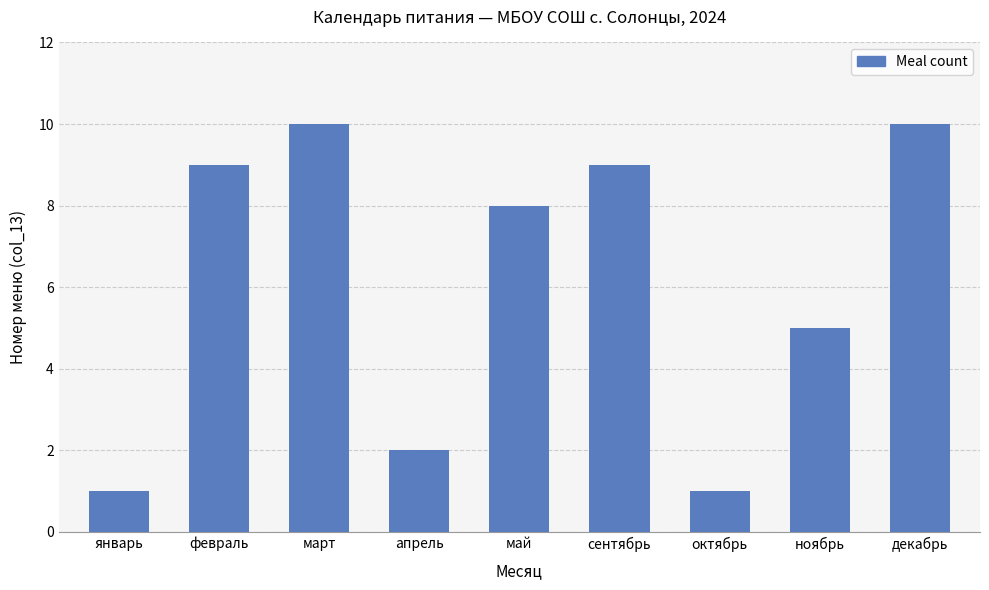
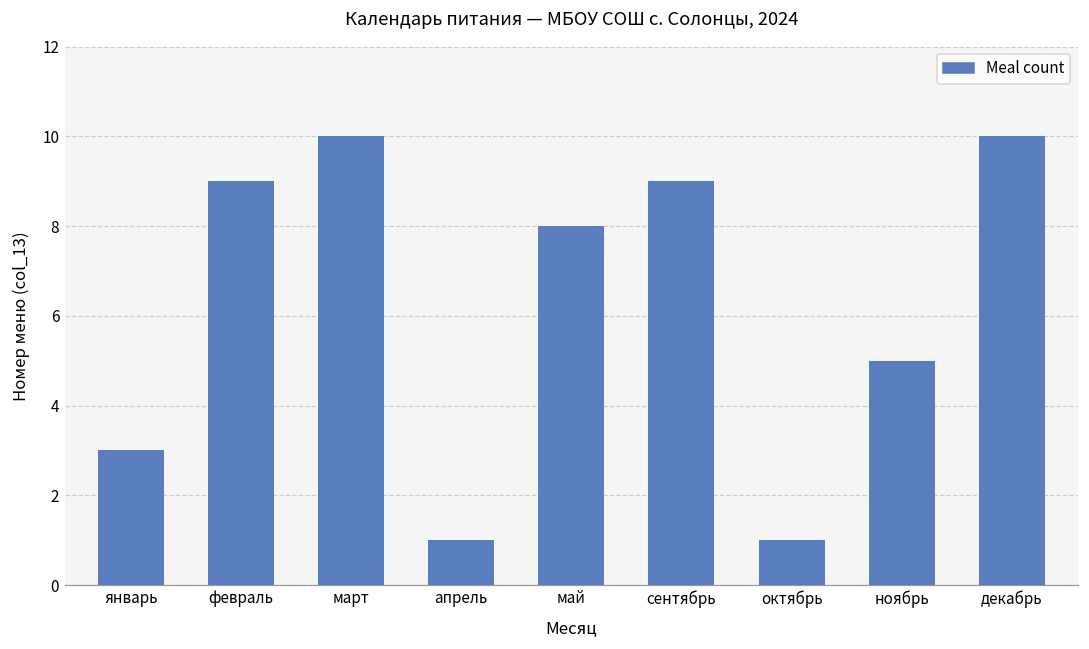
  {
-   "январь": 1,
+   "январь": 3,
    "февраль": 9,
    "март": 10,
-   "апрель": 2,
+   "апрель": 1,
    "май": 8,
    "сентябрь": 9,
    "октябрь": 1,
    "ноябрь": 5,
    "декабрь": 10
  }
